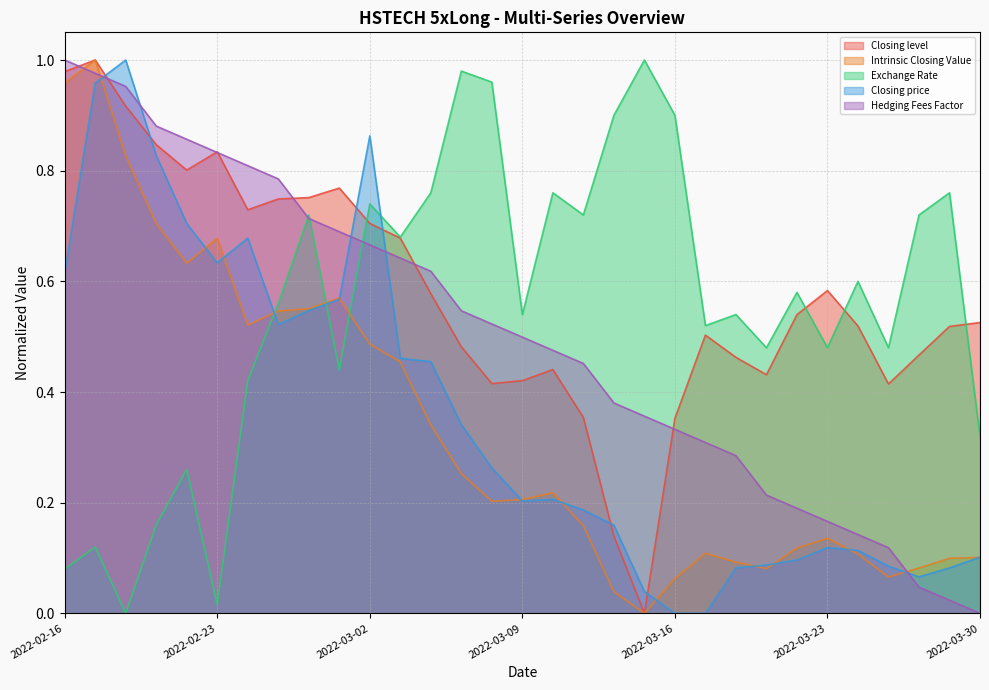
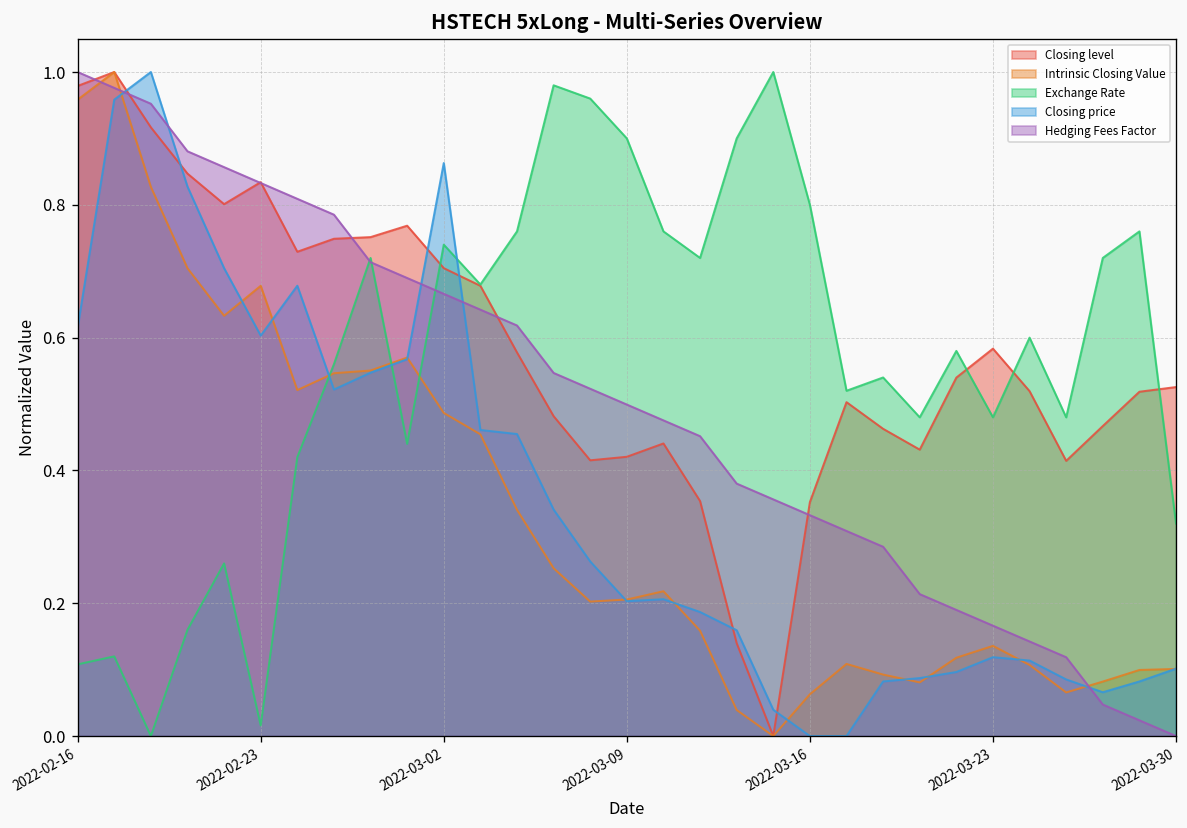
  {
    "Exchange Rate": {
-     "2022-02-16": 0.08,
+     "2022-02-16": 0.11,
      "2022-02-23": 0.02,
      "2022-03-02": 0.74,
-     "2022-03-09": 0.54,
-     "2022-03-16": 0.90,
+     "2022-03-09": 0.90,
+     "2022-03-16": 0.80,
      "2022-03-23": 0.48,
      "2022-03-30": 0.32
    },
    "Closing price": {
      "2022-02-16": 0.62,
-     "2022-02-23": 0.63,
+     "2022-02-23": 0.60,
      "2022-03-02": 0.86,
      "2022-03-16": 0.00,
      "2022-03-23": 0.12
    },
    "Hedging Fees Factor": {
      "2022-02-16": 1.00,
      "2022-03-02": 0.67,
      "2022-03-09": 0.50,
      "2022-03-16": 0.33,
      "2022-03-23": 0.17,
      "2022-03-30": 0.00
    }
  }
